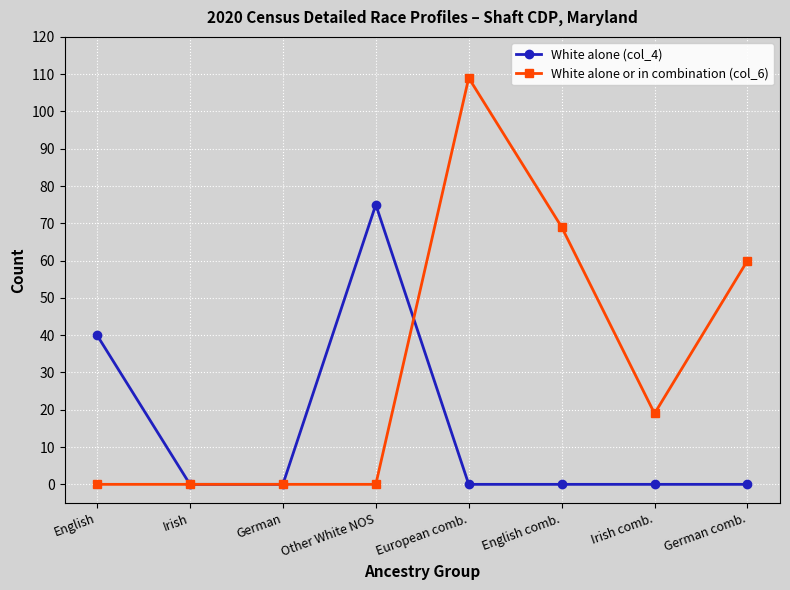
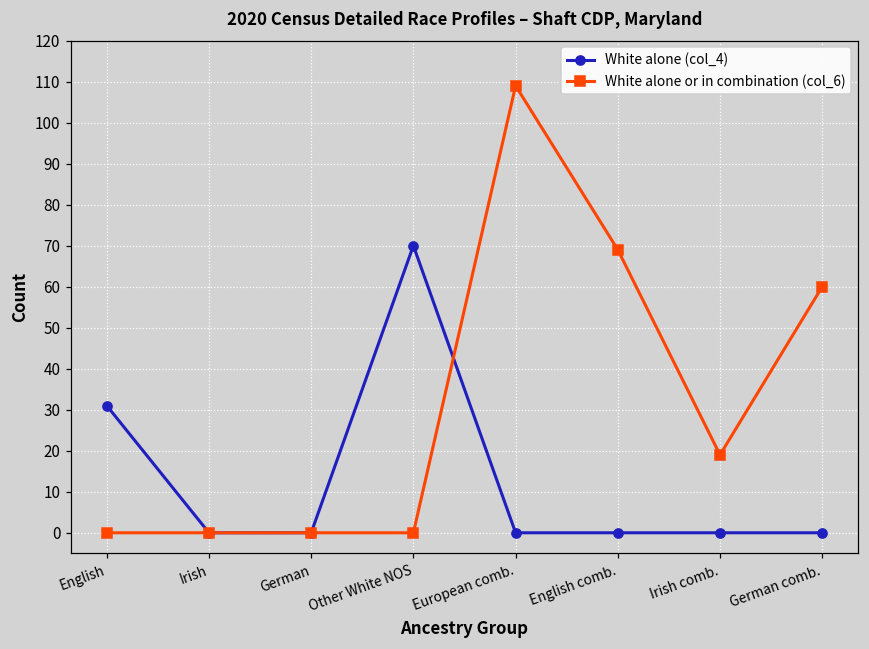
  {
    "White alone (col_4)": {
-     "English": 40,
-     "Other White NOS": 75,
+     "English": 31,
+     "Other White NOS": 70,
      "European comb.": 0,
      "English comb.": 0,
      "Irish comb.": 0,
      "German comb.": 0
    },
    "White alone or in combination (col_6)": {
      "English": 0,
      "Other White NOS": 0,
      "European comb.": 109,
      "English comb.": 69,
      "Irish comb.": 19,
      "German comb.": 60
    }
  }
